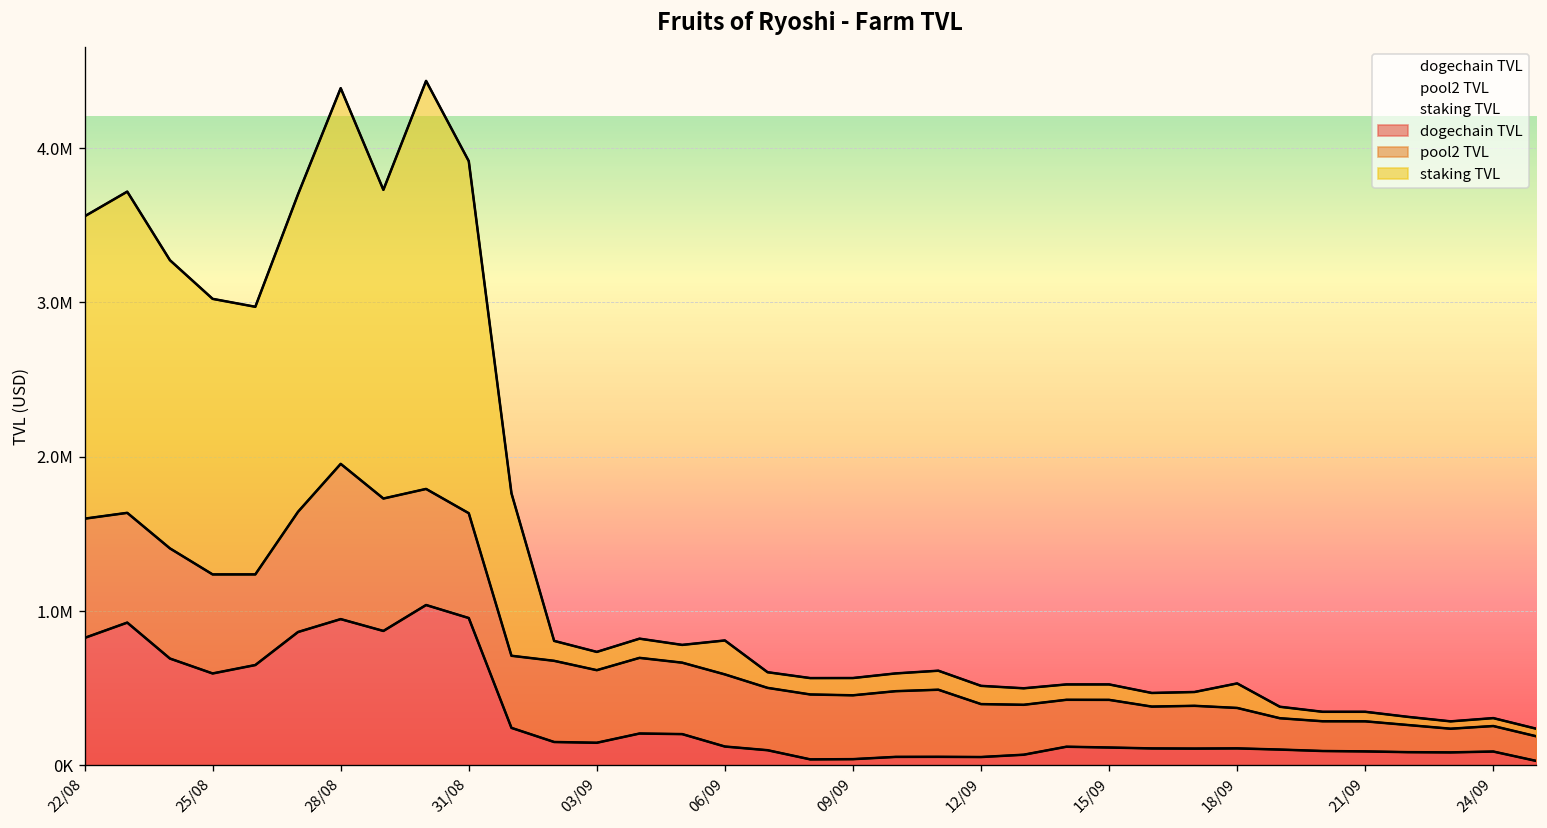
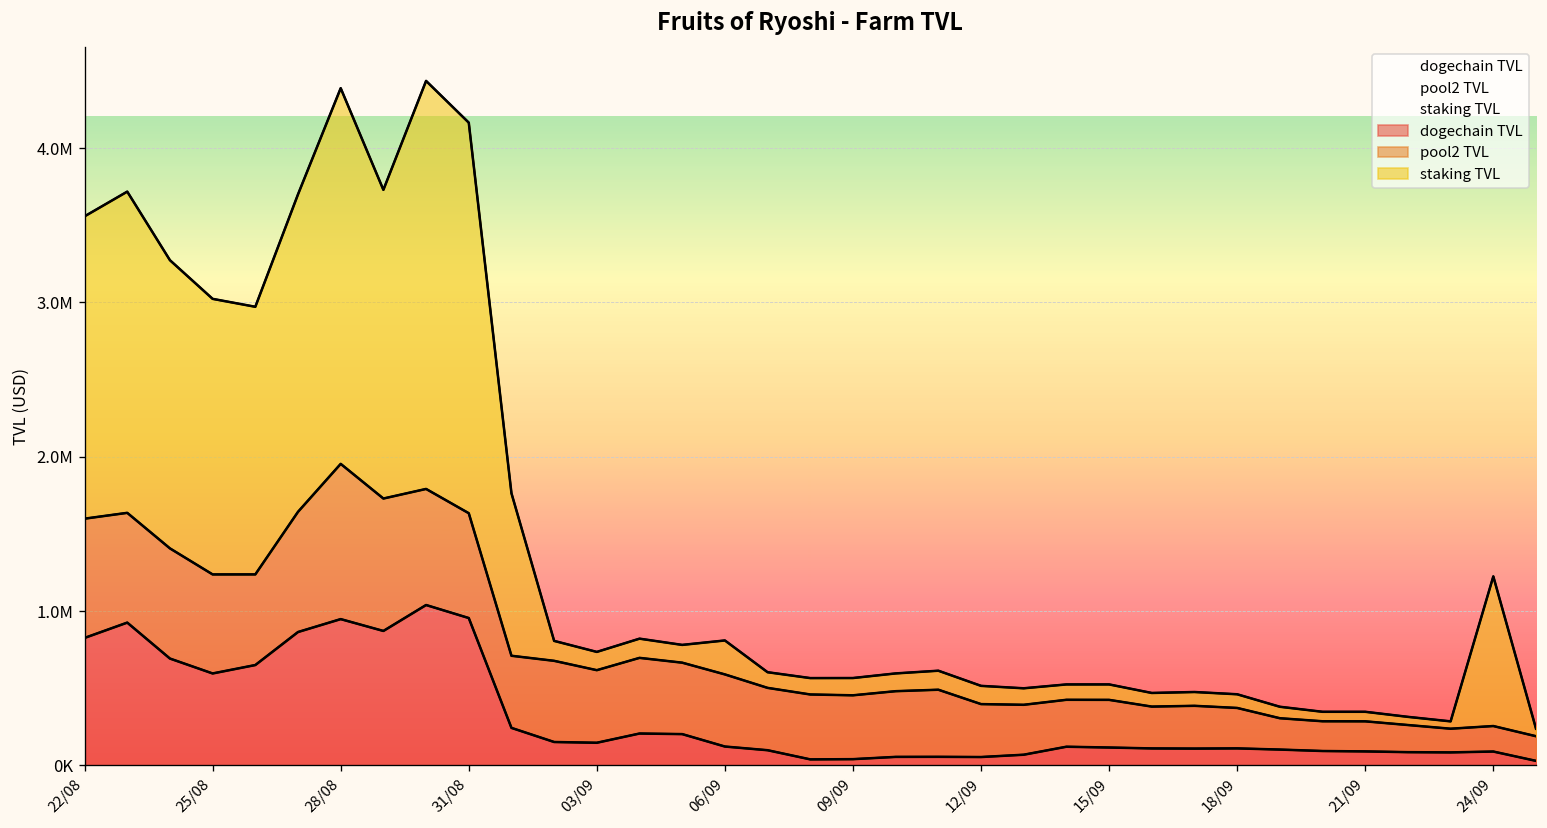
  {
    "staking TVL": {
      "22/08": 1960000,
      "25/08": 1790000,
      "28/08": 2430000,
-     "31/08": 2280000,
+     "31/08": 2530000,
      "03/09": 120000,
      "06/09": 220000,
      "09/09": 110000,
      "12/09": 120000,
      "15/09": 100000,
-     "18/09": 160000,
+     "18/09": 90000,
      "21/09": 60000,
-     "24/09": 50000
+     "24/09": 970000
    }
  }
